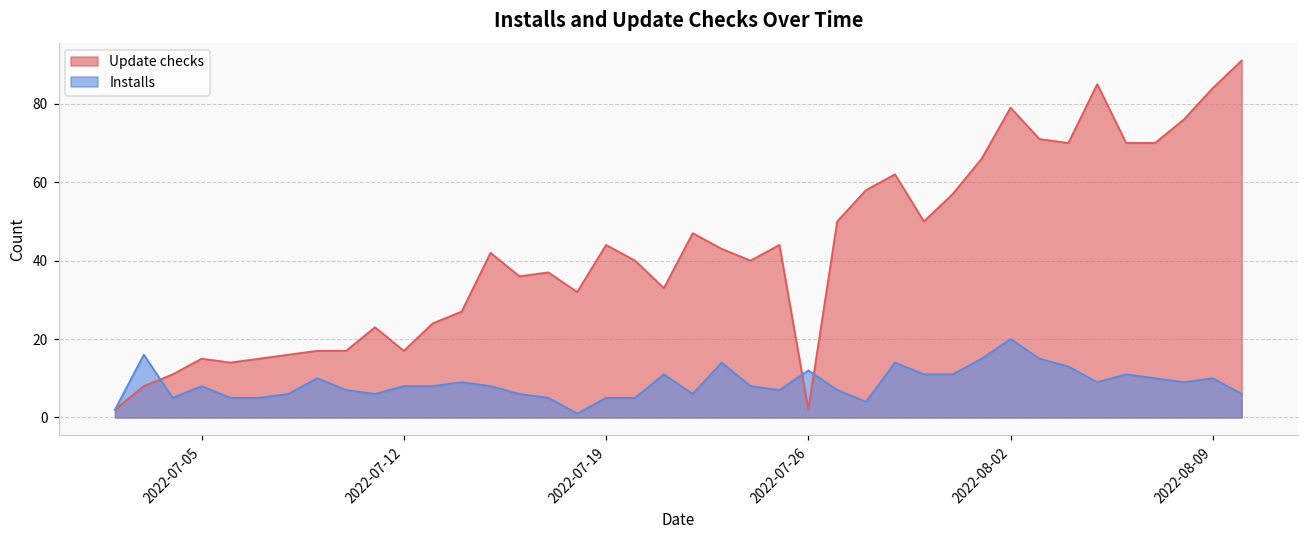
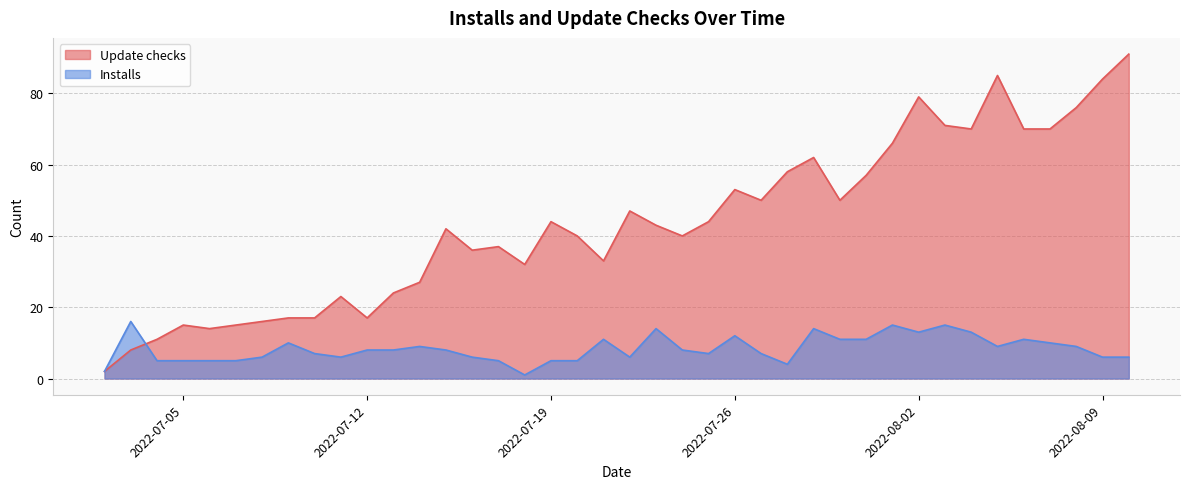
  {
    "Update checks": {
      "2022-07-05": 15,
      "2022-07-12": 17,
      "2022-07-19": 44,
-     "2022-07-26": 2,
+     "2022-07-26": 53,
      "2022-08-02": 79,
      "2022-08-09": 84
    },
    "Installs": {
-     "2022-07-05": 8,
+     "2022-07-05": 5,
      "2022-07-12": 8,
      "2022-07-19": 5,
      "2022-07-26": 12,
-     "2022-08-02": 20,
-     "2022-08-09": 10
+     "2022-08-02": 13,
+     "2022-08-09": 6
    }
  }
